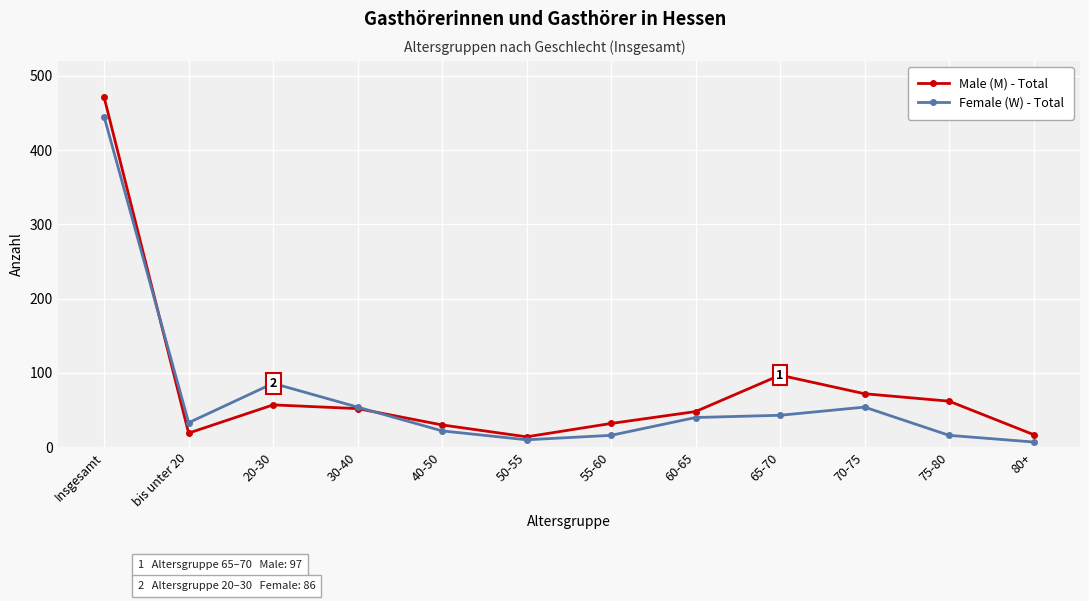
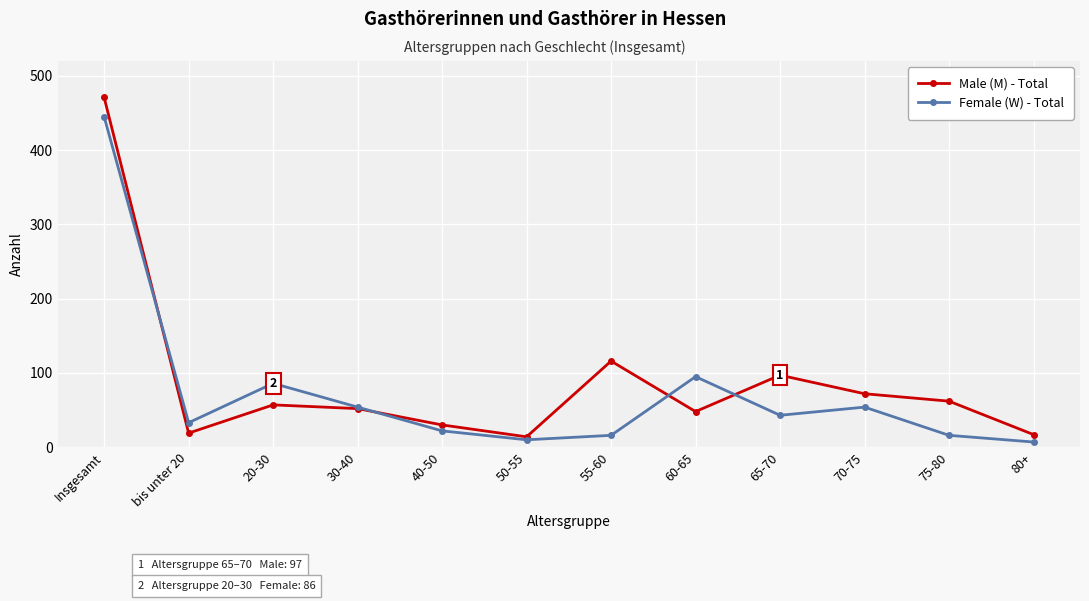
  {
    "Male (M) - Total": {
      "Insgesamt": 470,
      "bis unter 20": 20,
      "20-30": 60,
      "40-50": 30,
      "50-55": 10,
-     "55-60": 30,
+     "55-60": 120,
      "60-65": 50,
      "70-75": 70,
      "75-80": 60,
      "80+": 20
    },
    "Female (W) - Total": {
      "Insgesamt": 450,
      "bis unter 20": 30,
      "40-50": 20,
      "50-55": 10,
      "55-60": 20,
-     "60-65": 40,
+     "60-65": 100,
      "65-70": 40,
      "70-75": 50,
      "75-80": 20,
      "80+": 10
    }
  }
